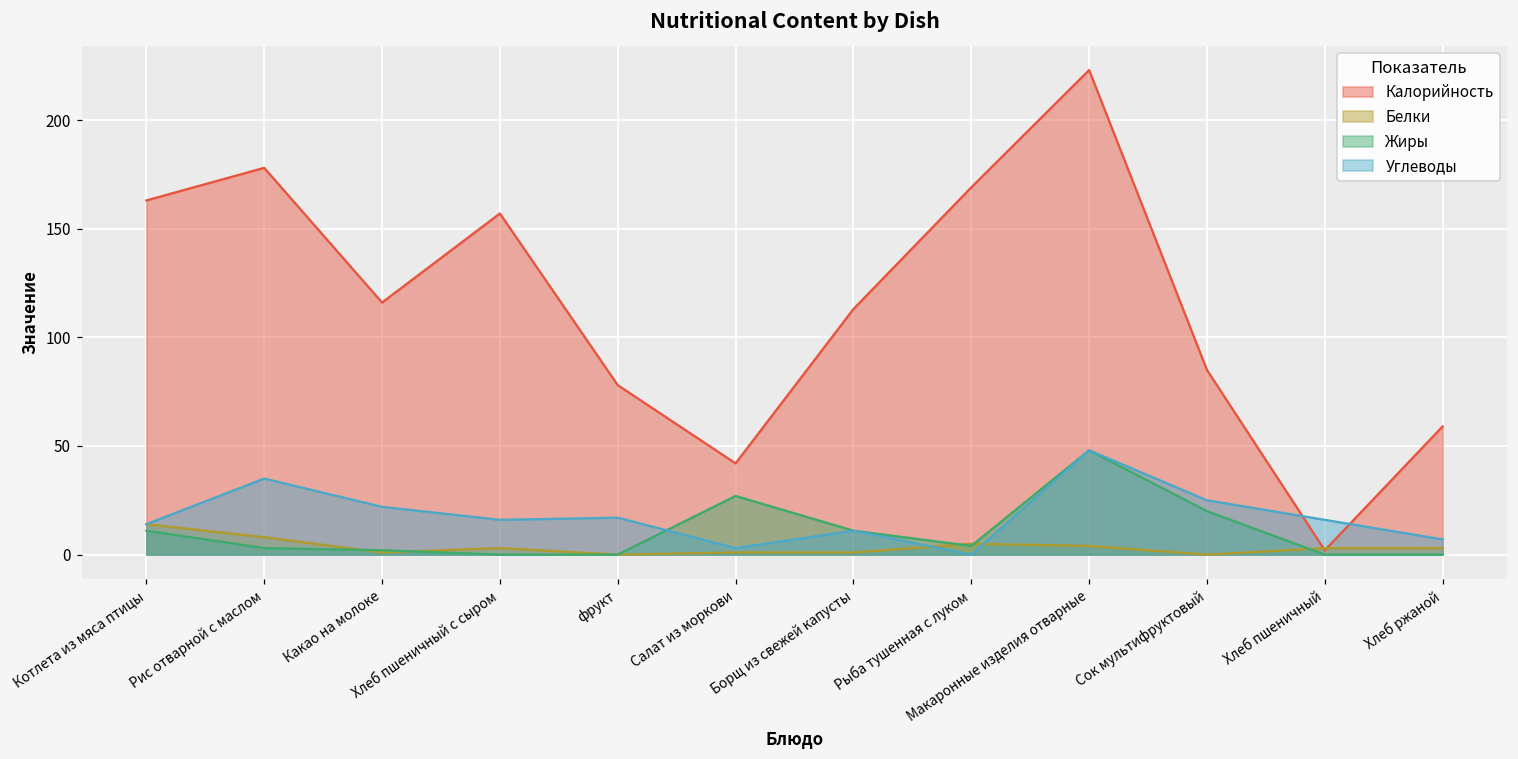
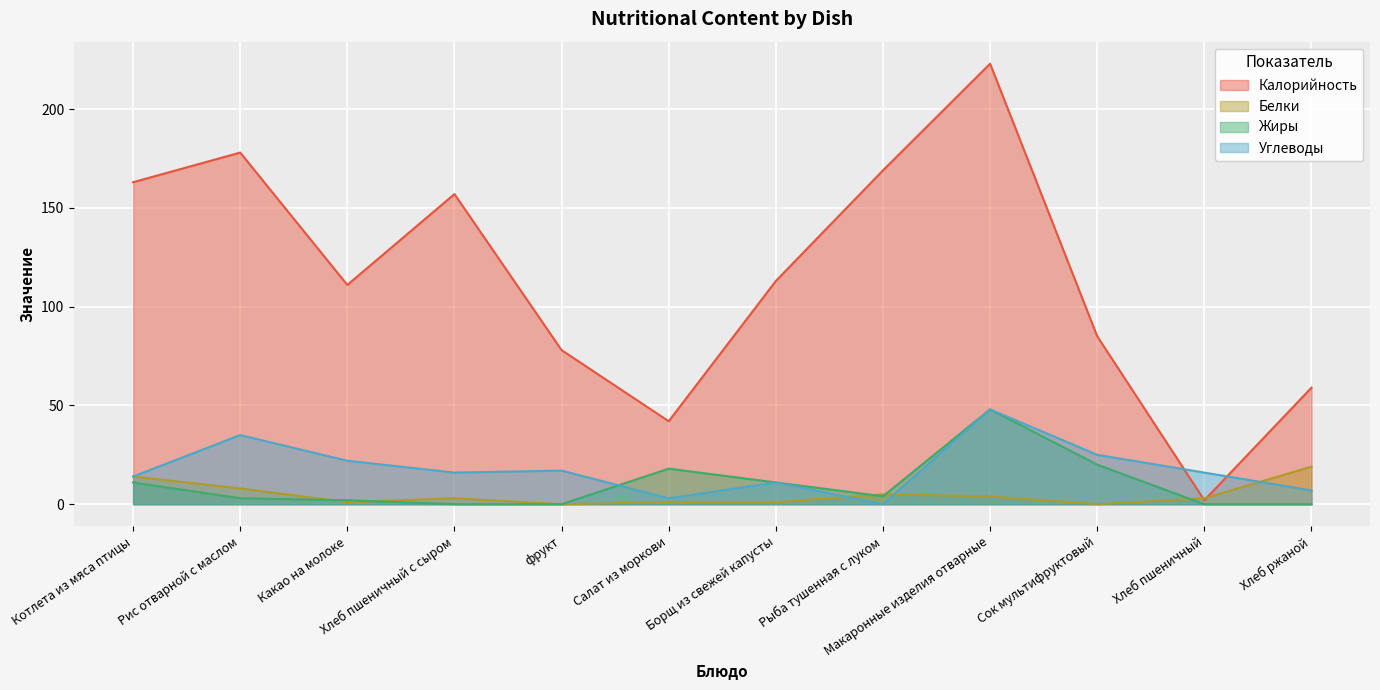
  {
    "Калорийность": {
      "Котлета из мяса птицы": 163,
      "Рис отварной с маслом": 178,
-     "Какао на молоке": 116,
+     "Какао на молоке": 111,
      "Хлеб пшеничный с сыром": 157,
      "фрукт": 78,
      "Салат из моркови": 42,
      "Борщ из свежей капусты": 113,
      "Рыба тушенная с луком": 169,
      "Макаронные изделия отварные": 223,
      "Сок мультифруктовый": 85,
      "Хлеб ржаной": 59
    },
    "Белки": {
      "Рис отварной с маслом": 8,
      "Хлеб пшеничный с сыром": 3,
      "Салат из моркови": 1,
      "Борщ из свежей капусты": 1,
      "Макаронные изделия отварные": 4,
      "Сок мультифруктовый": 0,
-     "Хлеб ржаной": 3
+     "Хлеб ржаной": 19
    },
    "Жиры": {
      "Котлета из мяса птицы": 11,
      "Рис отварной с маслом": 3,
      "Хлеб пшеничный с сыром": 0,
-     "Салат из моркови": 27,
+     "Салат из моркови": 18,
      "Сок мультифруктовый": 20,
      "Хлеб пшеничный": 0,
      "Хлеб ржаной": 0
    },
    "Углеводы": {
      "Рис отварной с маслом": 35,
      "Какао на молоке": 22,
      "Хлеб пшеничный с сыром": 16,
      "фрукт": 17,
      "Салат из моркови": 3,
      "Рыба тушенная с луком": 0,
      "Сок мультифруктовый": 25,
      "Хлеб пшеничный": 16,
      "Хлеб ржаной": 7
    }
  }
